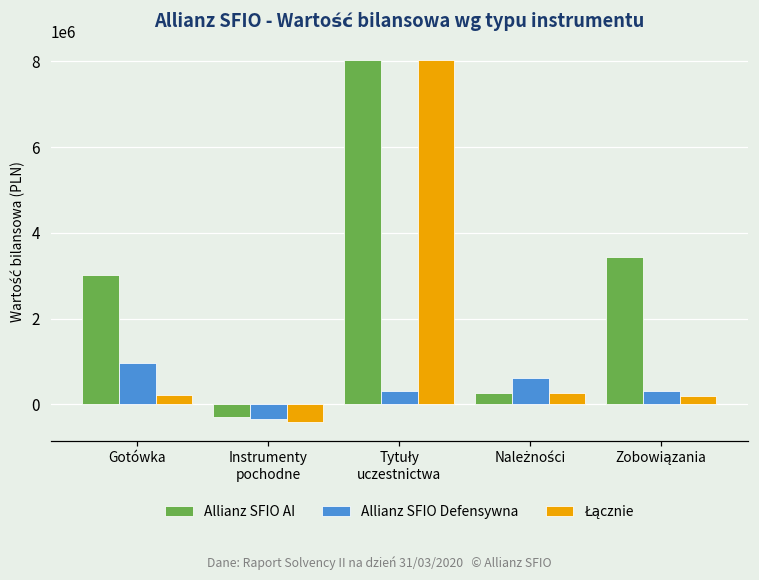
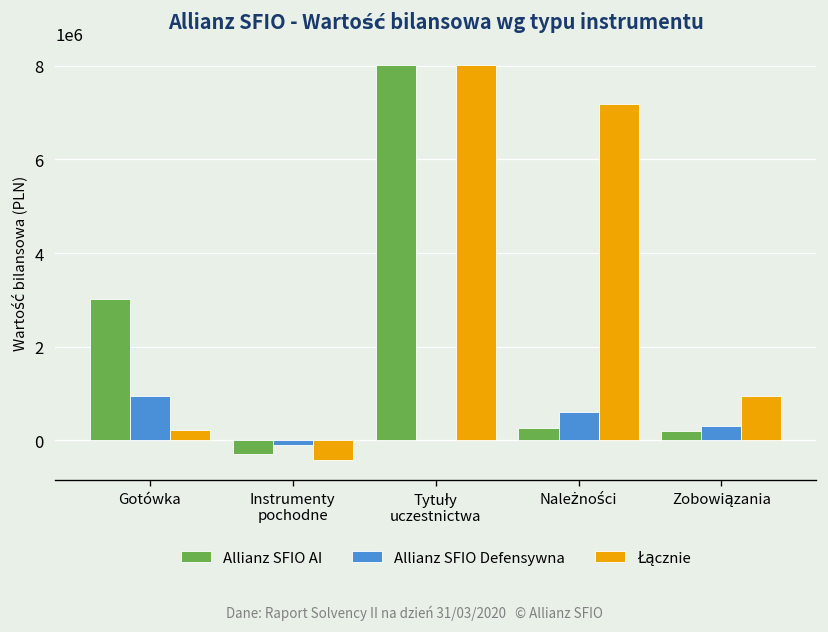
  {
    "Allianz SFIO AI": {
      "Gotówka": 3000000,
      "Instrumenty pochodne": -300000,
      "Tytuły uczestnictwa": 8000000,
      "Należności": 300000,
-     "Zobowiązania": 3400000
+     "Zobowiązania": 200000
    },
    "Allianz SFIO Defensywna": {
      "Gotówka": 1000000,
-     "Instrumenty pochodne": -300000,
-     "Tytuły uczestnictwa": 300000,
+     "Instrumenty pochodne": -100000,
+     "Tytuły uczestnictwa": 0,
      "Należności": 600000,
      "Zobowiązania": 300000
    },
    "Łącznie": {
      "Gotówka": 200000,
      "Instrumenty pochodne": -400000,
      "Tytuły uczestnictwa": 8000000,
-     "Należności": 300000,
-     "Zobowiązania": 200000
+     "Należności": 7200000,
+     "Zobowiązania": 1000000
    }
  }
